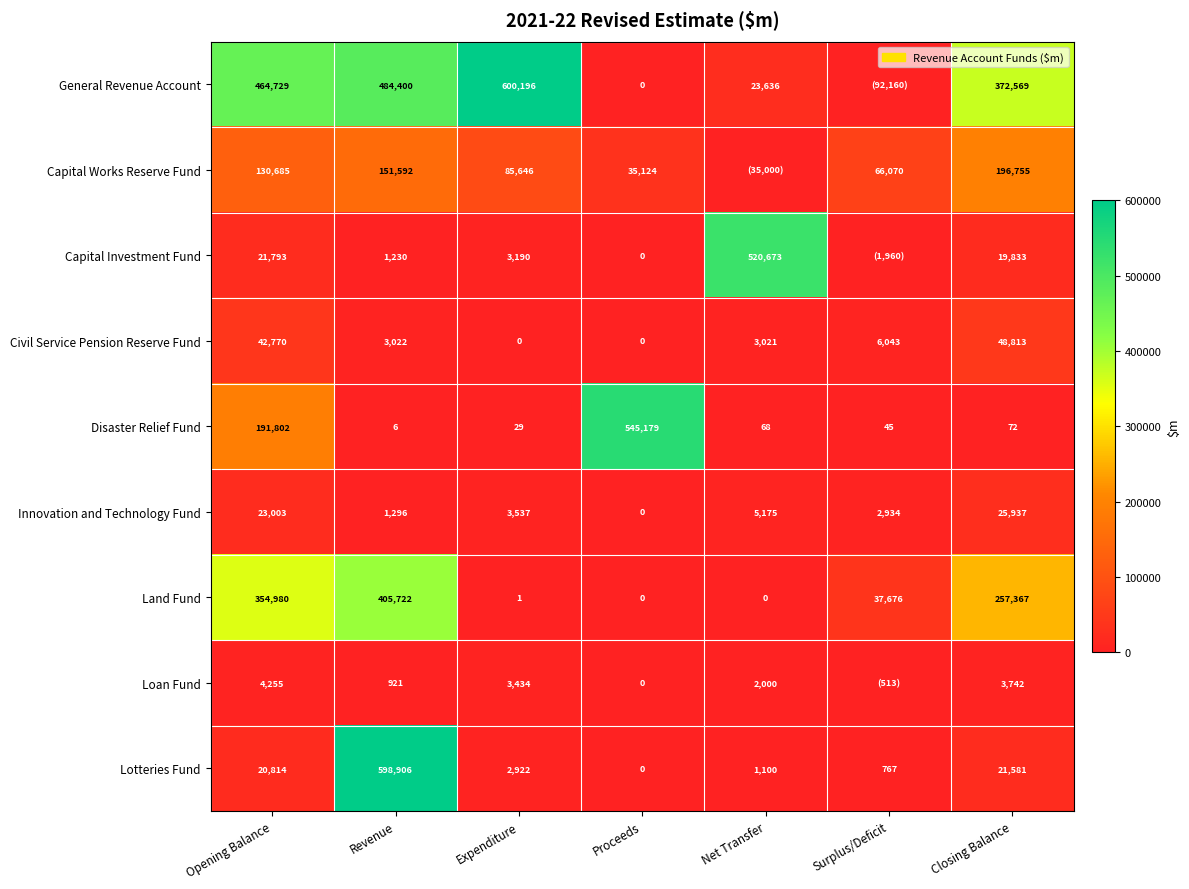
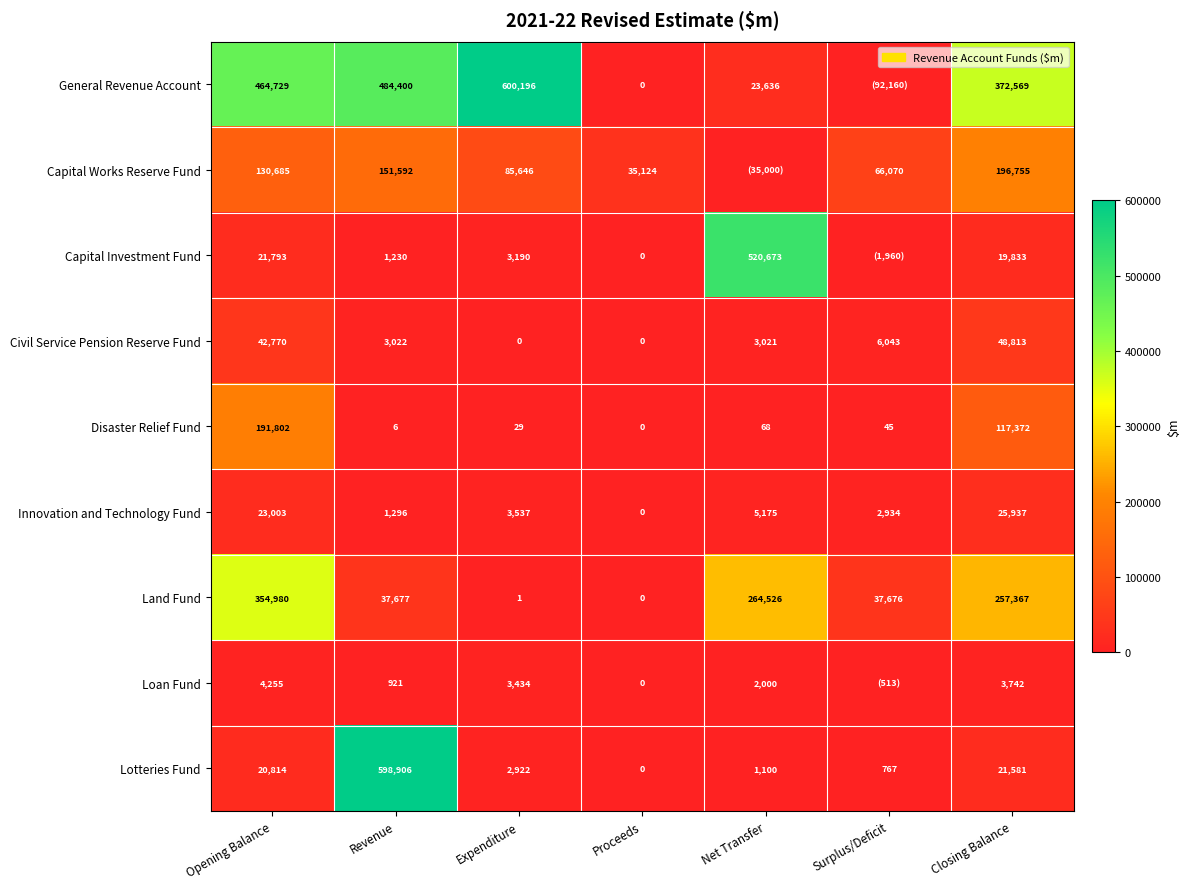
  {
    "General Revenue Account": {
      "Opening Balance": "464,729",
      "Revenue": "484,400",
      "Expenditure": "600,196",
      "Proceeds": "0",
      "Net Transfer": "23,636",
      "Surplus/Deficit": "(92,160)",
      "Closing Balance": "372,569"
    },
    "Capital Works Reserve Fund": {
      "Opening Balance": "130,685",
      "Revenue": "151,592",
      "Expenditure": "85,646",
      "Proceeds": "35,124",
      "Net Transfer": "(35,000)",
      "Surplus/Deficit": "66,070",
      "Closing Balance": "196,755"
    },
    "Capital Investment Fund": {
      "Opening Balance": "21,793",
      "Revenue": "1,230",
      "Expenditure": "3,190",
      "Proceeds": "0",
      "Net Transfer": "520,673",
      "Surplus/Deficit": "(1,960)",
      "Closing Balance": "19,833"
    },
    "Civil Service Pension Reserve Fund": {
      "Opening Balance": "42,770",
      "Revenue": "3,022",
      "Expenditure": "0",
      "Proceeds": "0",
      "Net Transfer": "3,021",
      "Surplus/Deficit": "6,043",
      "Closing Balance": "48,813"
    },
    "Disaster Relief Fund": {
      "Opening Balance": "191,802",
      "Revenue": "6",
      "Expenditure": "29",
-     "Proceeds": "545,179",
+     "Proceeds": "0",
      "Net Transfer": "68",
      "Surplus/Deficit": "45",
-     "Closing Balance": "72"
+     "Closing Balance": "117,372"
    },
    "Innovation and Technology Fund": {
      "Opening Balance": "23,003",
      "Revenue": "1,296",
      "Expenditure": "3,537",
      "Proceeds": "0",
      "Net Transfer": "5,175",
      "Surplus/Deficit": "2,934",
      "Closing Balance": "25,937"
    },
    "Land Fund": {
      "Opening Balance": "354,980",
-     "Revenue": "405,722",
+     "Revenue": "37,677",
      "Expenditure": "1",
      "Proceeds": "0",
-     "Net Transfer": "0",
+     "Net Transfer": "264,526",
      "Surplus/Deficit": "37,676",
      "Closing Balance": "257,367"
    },
    "Loan Fund": {
      "Opening Balance": "4,255",
      "Revenue": "921",
      "Expenditure": "3,434",
      "Proceeds": "0",
      "Net Transfer": "2,000",
      "Surplus/Deficit": "(513)",
      "Closing Balance": "3,742"
    },
    "Lotteries Fund": {
      "Opening Balance": "20,814",
      "Revenue": "598,906",
      "Expenditure": "2,922",
      "Proceeds": "0",
      "Net Transfer": "1,100",
      "Surplus/Deficit": "767",
      "Closing Balance": "21,581"
    }
  }
